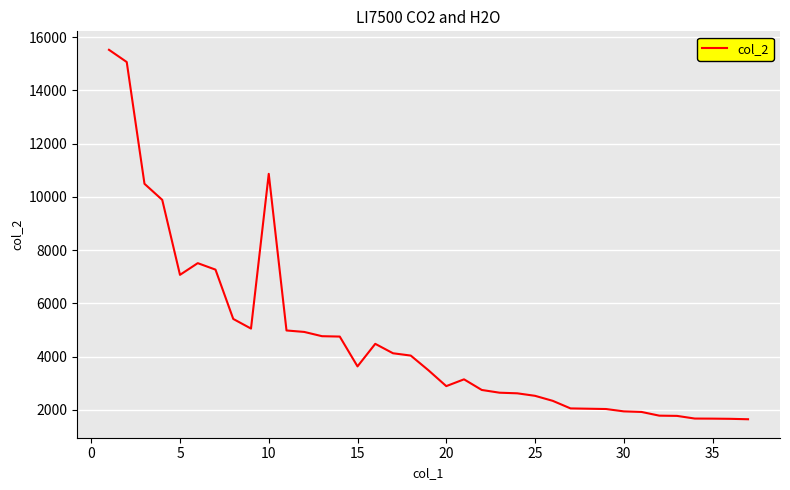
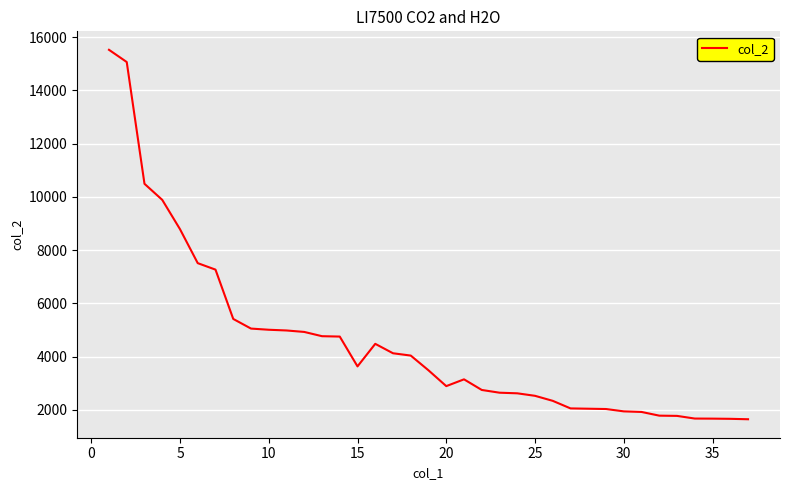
  {
-   "5": 7100,
-   "10": 10900,
+   "5": 8800,
+   "10": 5000,
    "15": 3600,
    "20": 2900,
    "25": 2500,
    "30": 1900,
    "35": 1700
  }
